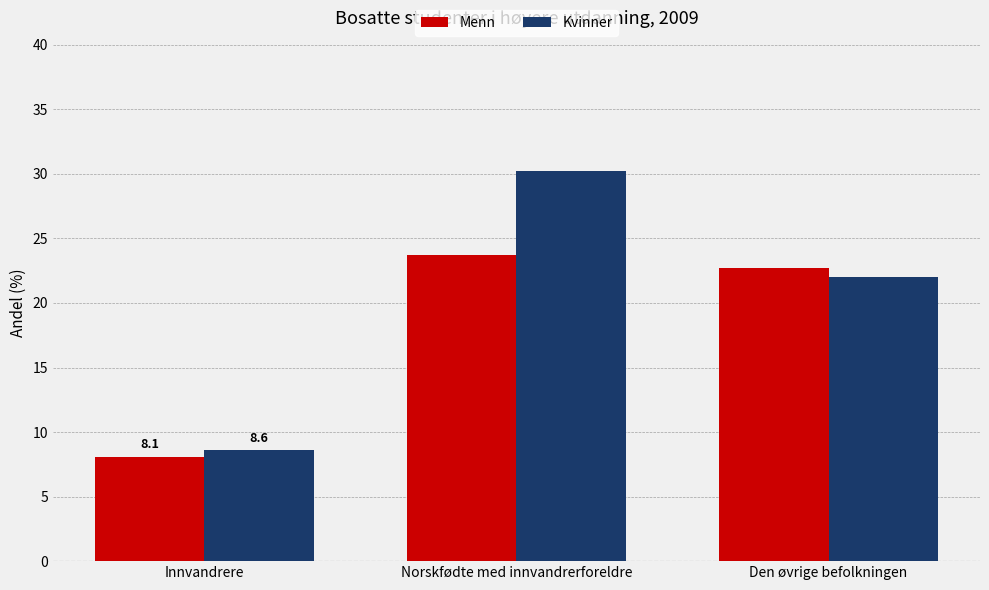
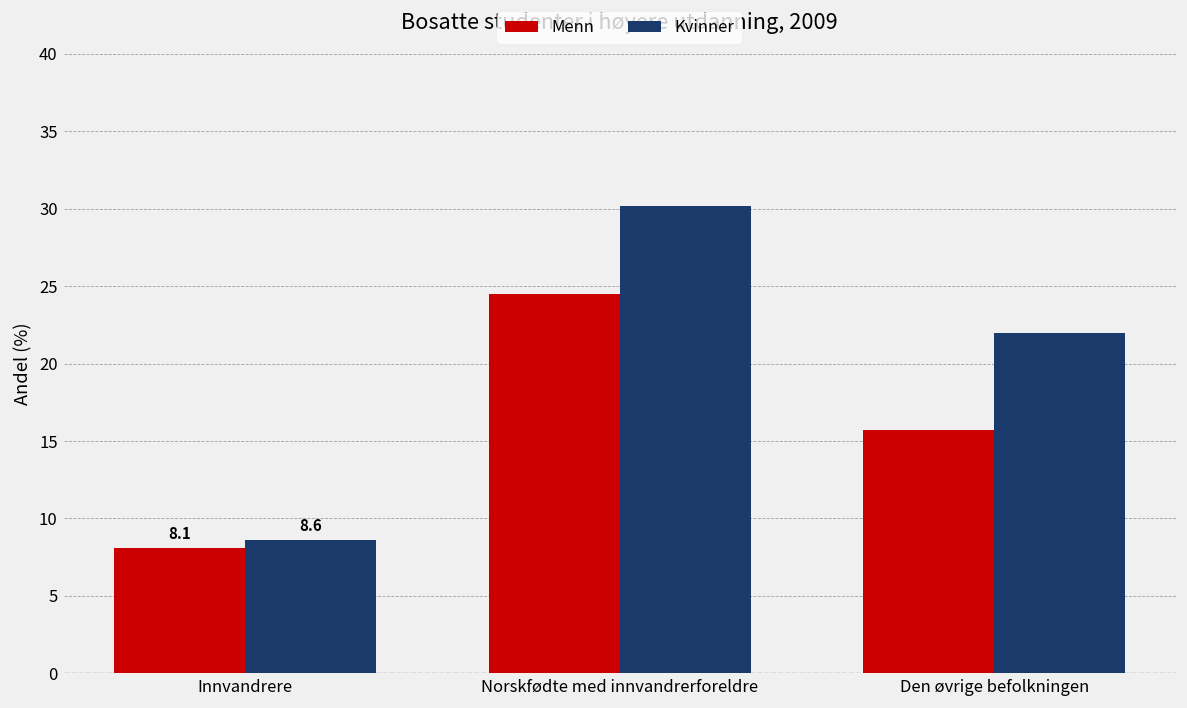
  {
    "Menn": {
-     "Norskfødte med innvandrerforeldre": 23.7,
-     "Den øvrige befolkningen": 22.7
+     "Norskfødte med innvandrerforeldre": 24.5,
+     "Den øvrige befolkningen": 15.7
    },
    "Kvinner": {
      "Innvandrere": 8.6
    }
  }
